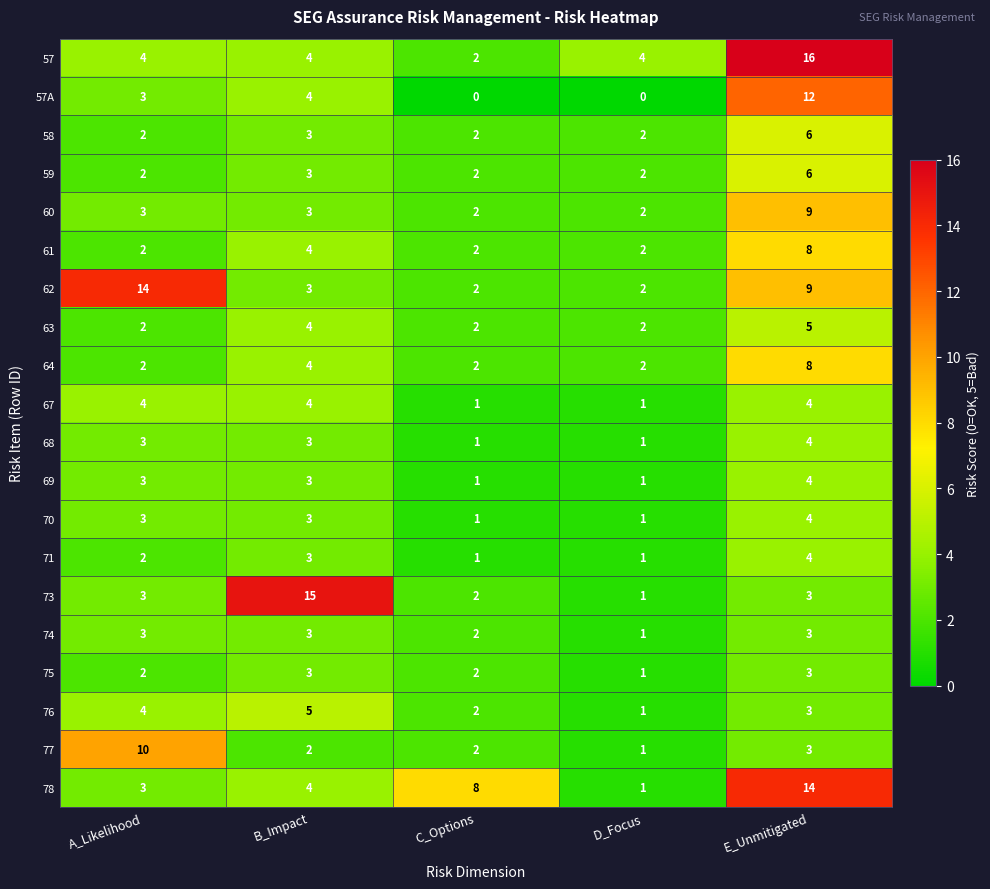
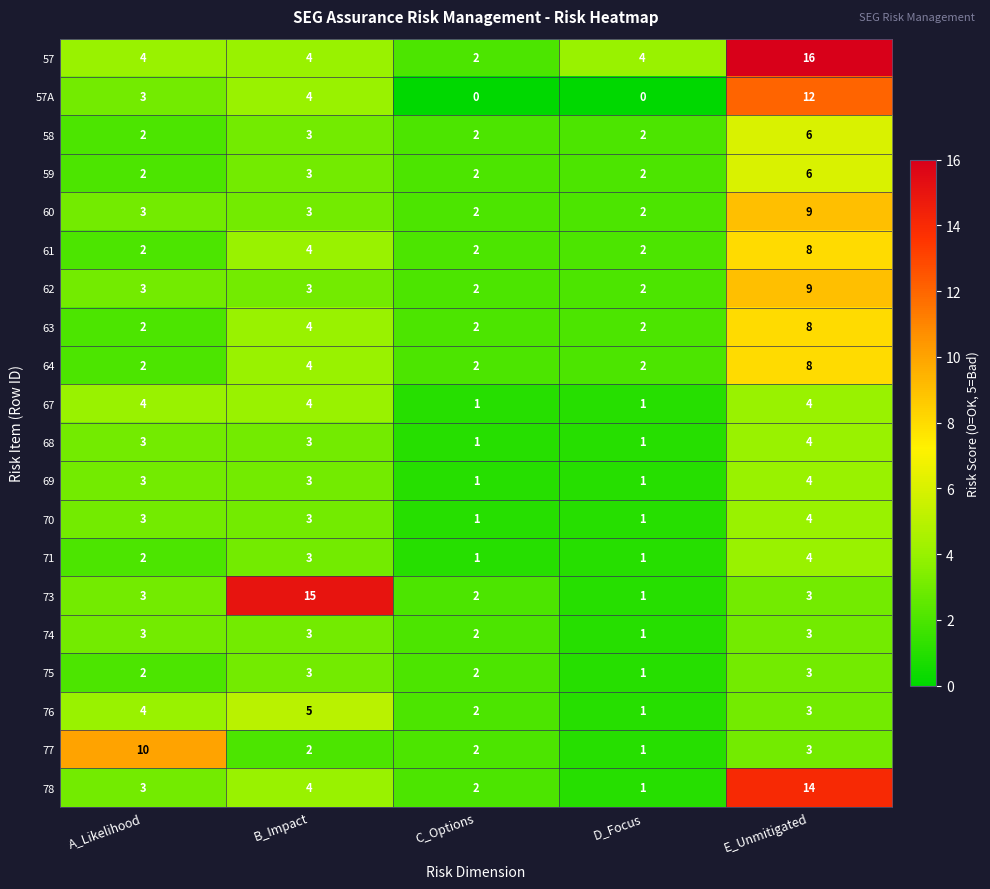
  {
    "57": {
      "A_Likelihood": 4,
      "B_Impact": 4,
      "C_Options": 2,
      "D_Focus": 4,
      "E_Unmitigated": 16
    },
    "57A": {
      "A_Likelihood": 3,
      "B_Impact": 4,
      "C_Options": 0,
      "D_Focus": 0,
      "E_Unmitigated": 12
    },
    "58": {
      "A_Likelihood": 2,
      "B_Impact": 3,
      "C_Options": 2,
      "D_Focus": 2,
      "E_Unmitigated": 6
    },
    "59": {
      "A_Likelihood": 2,
      "B_Impact": 3,
      "C_Options": 2,
      "D_Focus": 2,
      "E_Unmitigated": 6
    },
    "60": {
      "A_Likelihood": 3,
      "B_Impact": 3,
      "C_Options": 2,
      "D_Focus": 2,
      "E_Unmitigated": 9
    },
    "61": {
      "A_Likelihood": 2,
      "B_Impact": 4,
      "C_Options": 2,
      "D_Focus": 2,
      "E_Unmitigated": 8
    },
    "62": {
-     "A_Likelihood": 14,
+     "A_Likelihood": 3,
      "B_Impact": 3,
      "C_Options": 2,
      "D_Focus": 2,
      "E_Unmitigated": 9
    },
    "63": {
      "A_Likelihood": 2,
      "B_Impact": 4,
      "C_Options": 2,
      "D_Focus": 2,
-     "E_Unmitigated": 5
+     "E_Unmitigated": 8
    },
    "64": {
      "A_Likelihood": 2,
      "B_Impact": 4,
      "C_Options": 2,
      "D_Focus": 2,
      "E_Unmitigated": 8
    },
    "67": {
      "A_Likelihood": 4,
      "B_Impact": 4,
      "C_Options": 1,
      "D_Focus": 1,
      "E_Unmitigated": 4
    },
    "68": {
      "A_Likelihood": 3,
      "B_Impact": 3,
      "C_Options": 1,
      "D_Focus": 1,
      "E_Unmitigated": 4
    },
    "69": {
      "A_Likelihood": 3,
      "B_Impact": 3,
      "C_Options": 1,
      "D_Focus": 1,
      "E_Unmitigated": 4
    },
    "70": {
      "A_Likelihood": 3,
      "B_Impact": 3,
      "C_Options": 1,
      "D_Focus": 1,
      "E_Unmitigated": 4
    },
    "71": {
      "A_Likelihood": 2,
      "B_Impact": 3,
      "C_Options": 1,
      "D_Focus": 1,
      "E_Unmitigated": 4
    },
    "73": {
      "A_Likelihood": 3,
      "B_Impact": 15,
      "C_Options": 2,
      "D_Focus": 1,
      "E_Unmitigated": 3
    },
    "74": {
      "A_Likelihood": 3,
      "B_Impact": 3,
      "C_Options": 2,
      "D_Focus": 1,
      "E_Unmitigated": 3
    },
    "75": {
      "A_Likelihood": 2,
      "B_Impact": 3,
      "C_Options": 2,
      "D_Focus": 1,
      "E_Unmitigated": 3
    },
    "76": {
      "A_Likelihood": 4,
      "B_Impact": 5,
      "C_Options": 2,
      "D_Focus": 1,
      "E_Unmitigated": 3
    },
    "77": {
      "A_Likelihood": 10,
      "B_Impact": 2,
      "C_Options": 2,
      "D_Focus": 1,
      "E_Unmitigated": 3
    },
    "78": {
      "A_Likelihood": 3,
      "B_Impact": 4,
-     "C_Options": 8,
+     "C_Options": 2,
      "D_Focus": 1,
      "E_Unmitigated": 14
    }
  }
